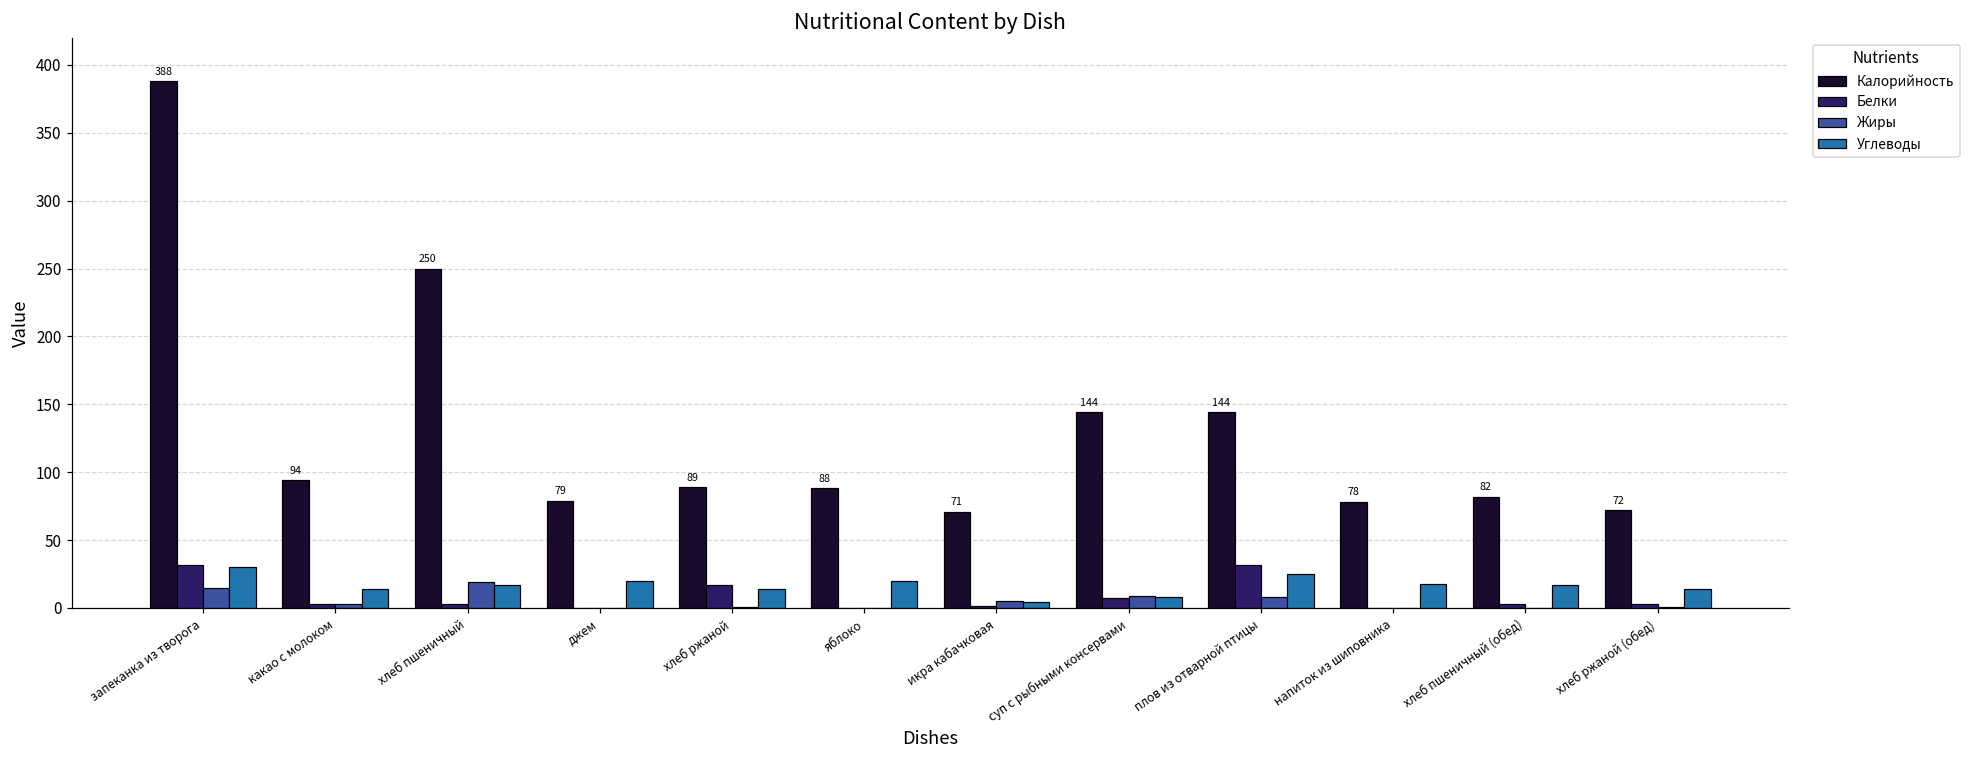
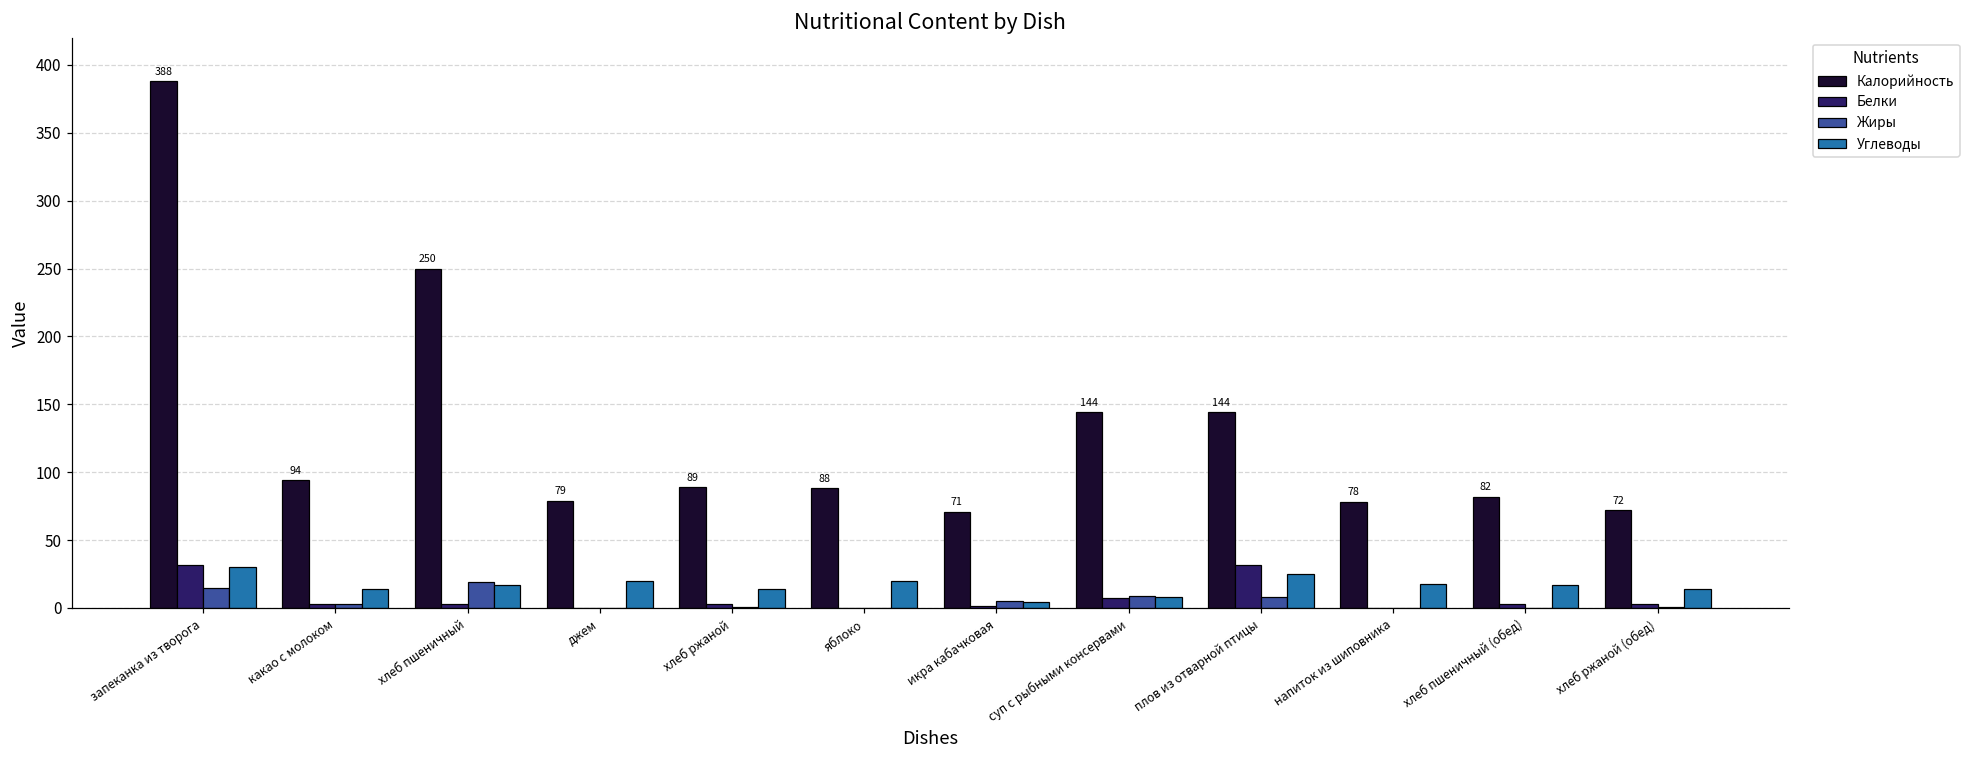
  {
    "Калорийность": {
      "запеканка из творога": 388,
      "какао с молоком": 94,
      "хлеб пшеничный": 250,
      "джем": 79,
      "хлеб ржаной": 89,
      "яблоко": 88,
      "икра кабачковая": 71,
      "суп с рыбными консервами": 144,
      "плов из отварной птицы": 144,
      "напиток из шиповника": 78,
      "хлеб пшеничный (обед)": 82,
      "хлеб ржаной (обед)": 72
    },
    "Белки": {
      "запеканка из творога": 32,
      "какао с молоком": 3,
      "хлеб пшеничный": 3,
      "джем": 0,
-     "хлеб ржаной": 17,
+     "хлеб ржаной": 3,
      "яблоко": 0,
      "суп с рыбными консервами": 7,
      "плов из отварной птицы": 32,
      "напиток из шиповника": 0,
      "хлеб пшеничный (обед)": 3,
      "хлеб ржаной (обед)": 3
    }
  }
